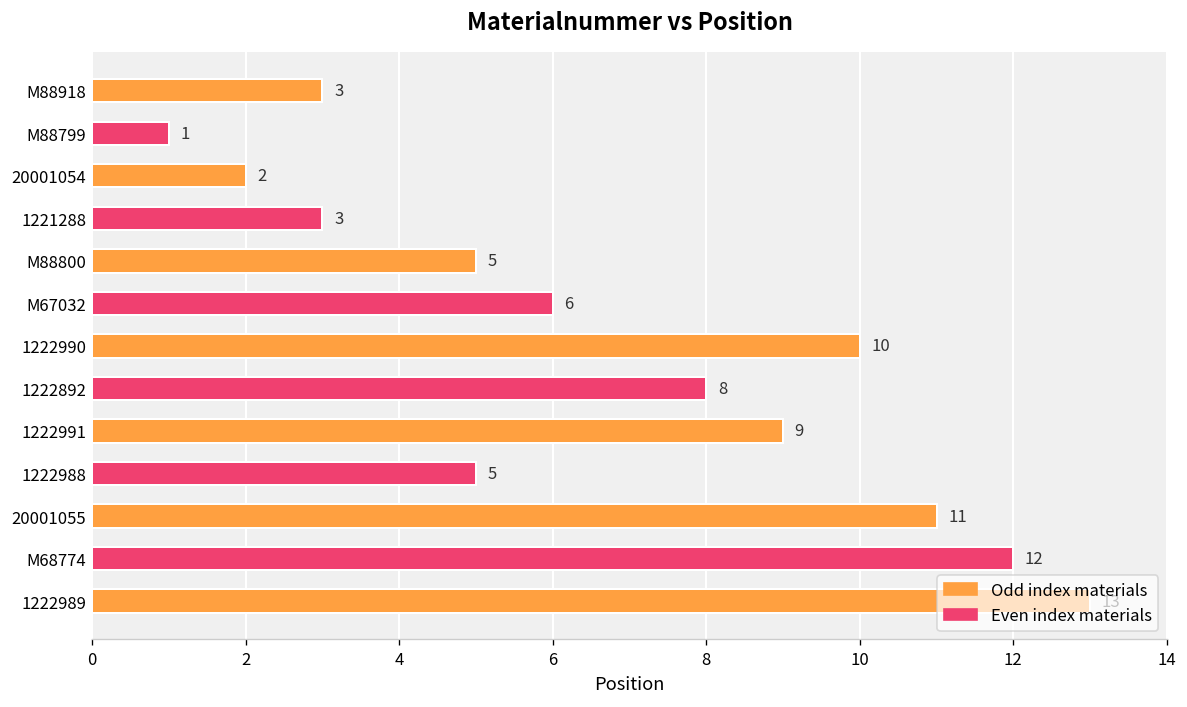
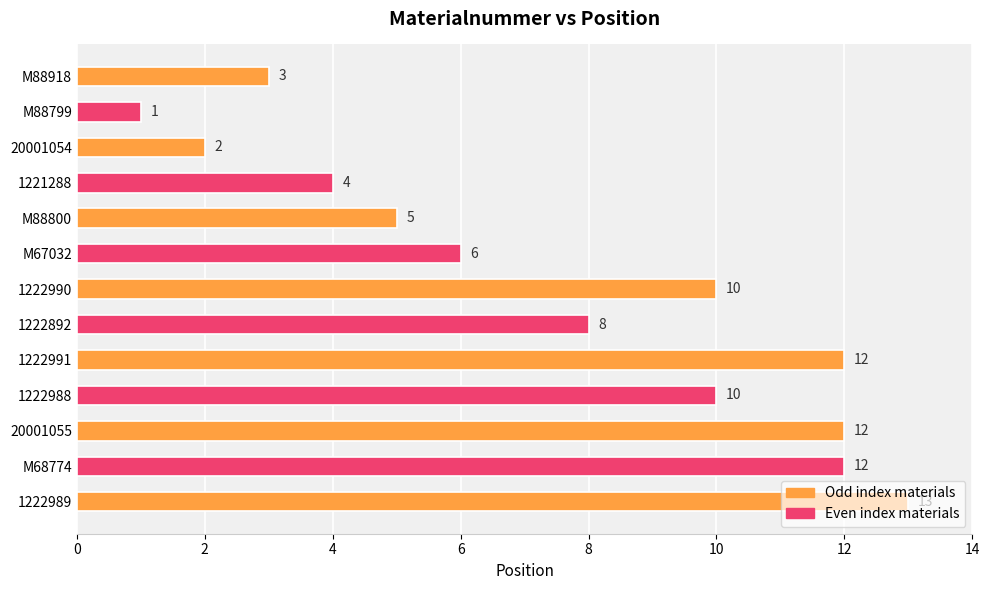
  {
    "M88918": 3,
    "M88799": 1,
    "20001054": 2,
-   "1221288": 3,
+   "1221288": 4,
    "M88800": 5,
    "M67032": 6,
    "1222990": 10,
    "1222892": 8,
-   "1222991": 9,
-   "1222988": 5,
-   "20001055": 11,
+   "1222991": 12,
+   "1222988": 10,
+   "20001055": 12,
    "M68774": 12
  }
